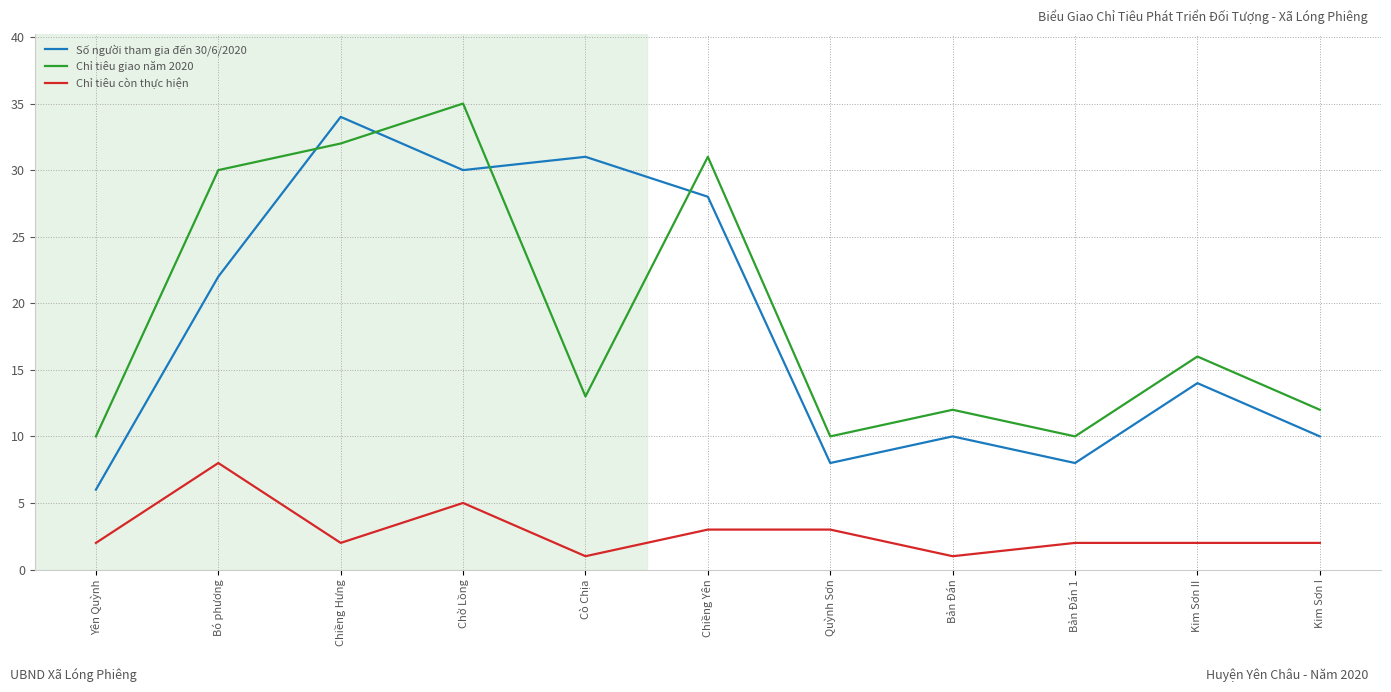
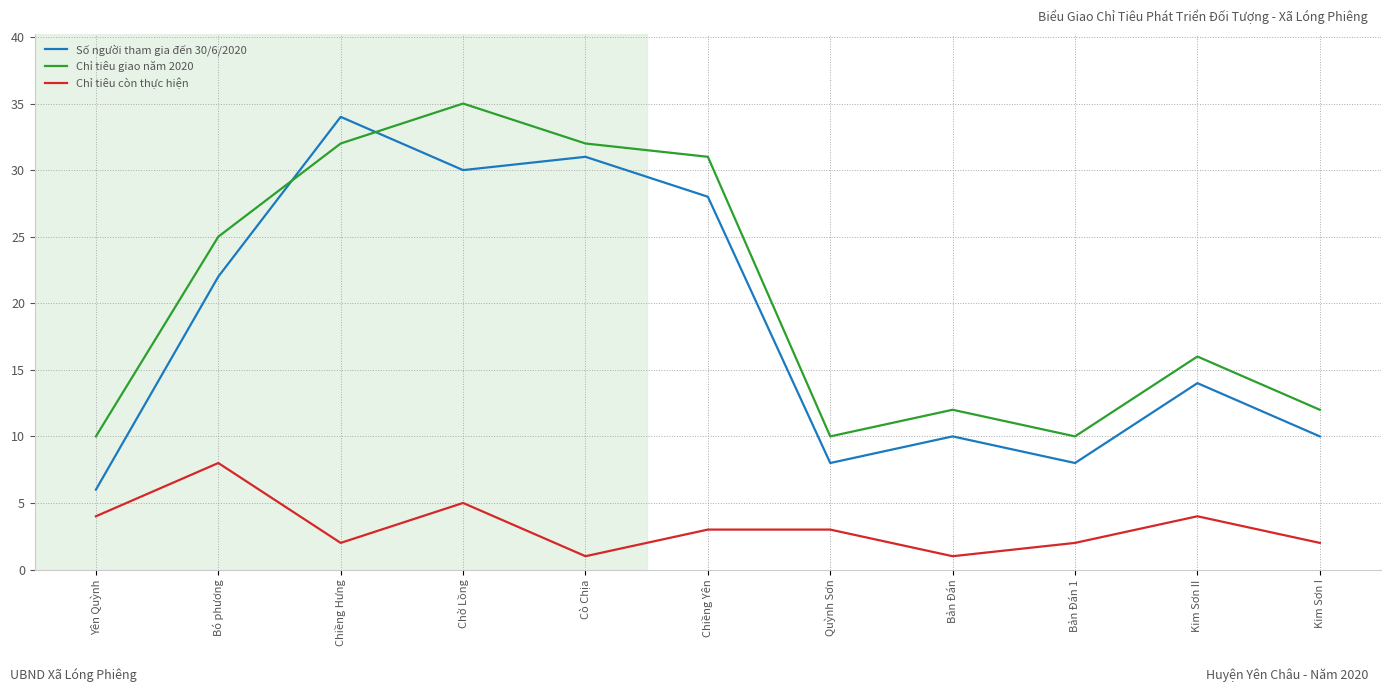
  {
    "Số người tham gia đến 30/6/2020": {
      "Yên Quỳnh": 6,
      "Bó phương": 22,
      "Chiềng Hưng": 34,
      "Chờ Lồng": 30,
      "Cò Chịa": 31,
      "Chiềng Yên": 28,
      "Quỳnh Sơn": 8,
      "Bản Đán": 10,
      "Bản Đán 1": 8,
      "Kim Sơn II": 14,
      "Kim Sơn I": 10
    },
    "Chỉ tiêu giao năm 2020": {
      "Yên Quỳnh": 10,
-     "Bó phương": 30,
+     "Bó phương": 25,
      "Chiềng Hưng": 32,
      "Chờ Lồng": 35,
-     "Cò Chịa": 13,
+     "Cò Chịa": 32,
      "Chiềng Yên": 31,
      "Quỳnh Sơn": 10,
      "Bản Đán": 12,
      "Bản Đán 1": 10,
      "Kim Sơn II": 16,
      "Kim Sơn I": 12
    },
    "Chỉ tiêu còn thực hiện": {
-     "Yên Quỳnh": 2,
+     "Yên Quỳnh": 4,
      "Bó phương": 8,
      "Chiềng Hưng": 2,
      "Chờ Lồng": 5,
      "Cò Chịa": 1,
      "Chiềng Yên": 3,
      "Quỳnh Sơn": 3,
      "Bản Đán": 1,
      "Bản Đán 1": 2,
-     "Kim Sơn II": 2,
+     "Kim Sơn II": 4,
      "Kim Sơn I": 2
    }
  }
